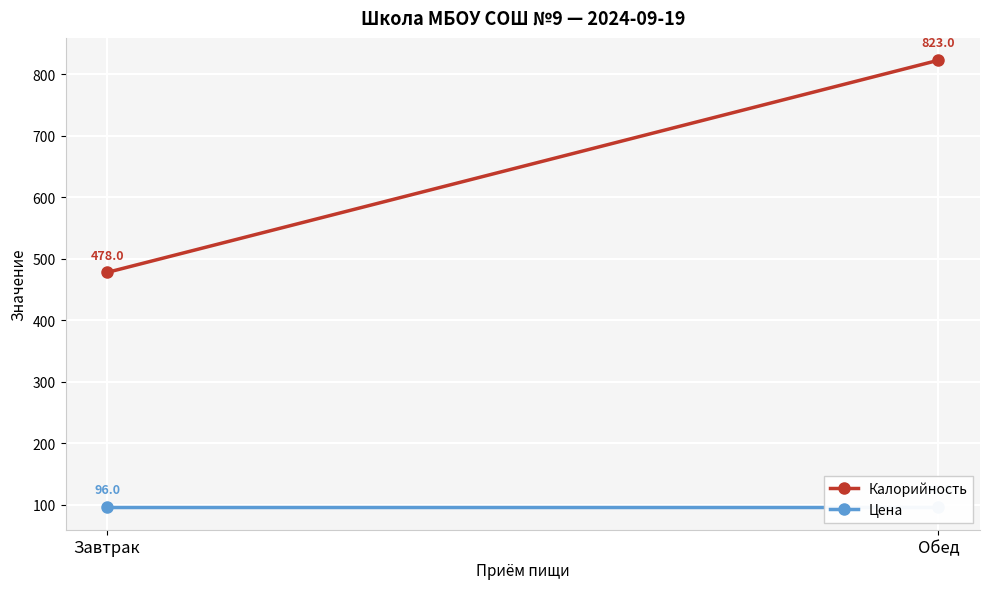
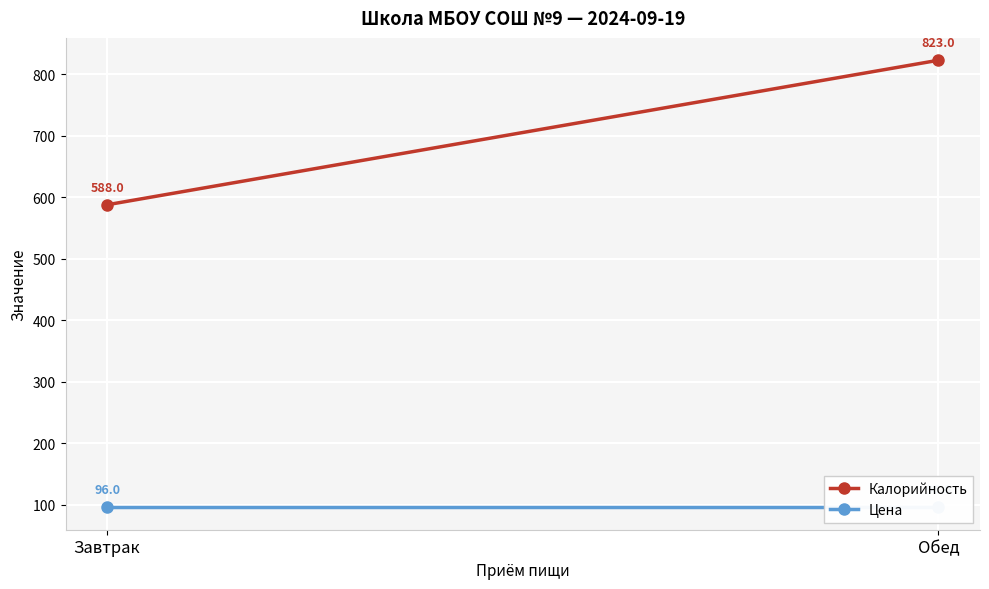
  {
    "Калорийность": {
-     "Завтрак": 478.0,
+     "Завтрак": 588.0,
      "Обед": 823.0
    },
    "Цена": {
      "Завтрак": 96.0
    }
  }
